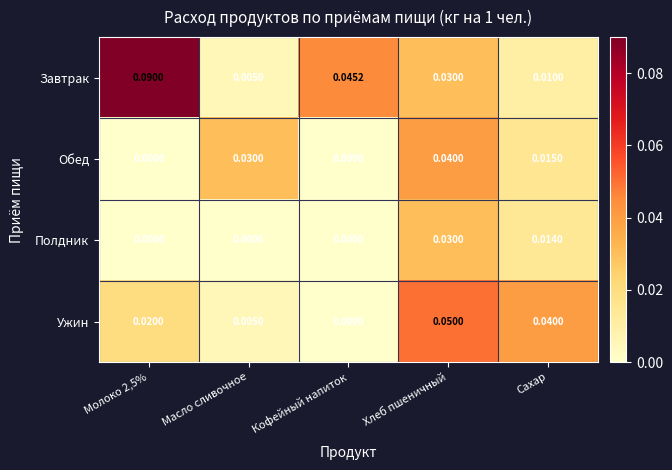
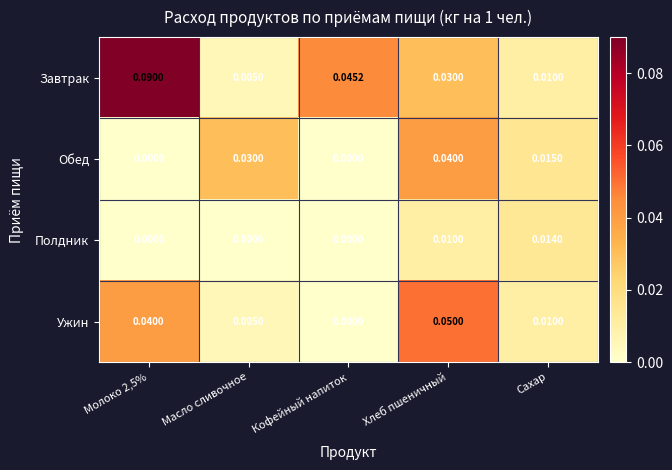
  {
    "Завтрак": {
      "Молоко 2,5%": 0.0900,
      "Масло сливочное": 0.0050,
      "Кофейный напиток": 0.0452,
      "Хлеб пшеничный": 0.0300,
      "Сахар": 0.0100
    },
    "Обед": {
      "Молоко 2,5%": 0.0000,
      "Масло сливочное": 0.0300,
      "Кофейный напиток": 0.0000,
      "Хлеб пшеничный": 0.0400,
      "Сахар": 0.0150
    },
    "Полдник": {
      "Молоко 2,5%": 0.0000,
      "Масло сливочное": 0.0000,
      "Кофейный напиток": 0.0000,
-     "Хлеб пшеничный": 0.0300,
+     "Хлеб пшеничный": 0.0100,
      "Сахар": 0.0140
    },
    "Ужин": {
-     "Молоко 2,5%": 0.0200,
+     "Молоко 2,5%": 0.0400,
      "Масло сливочное": 0.0050,
      "Кофейный напиток": 0.0000,
      "Хлеб пшеничный": 0.0500,
-     "Сахар": 0.0400
+     "Сахар": 0.0100
    }
  }
